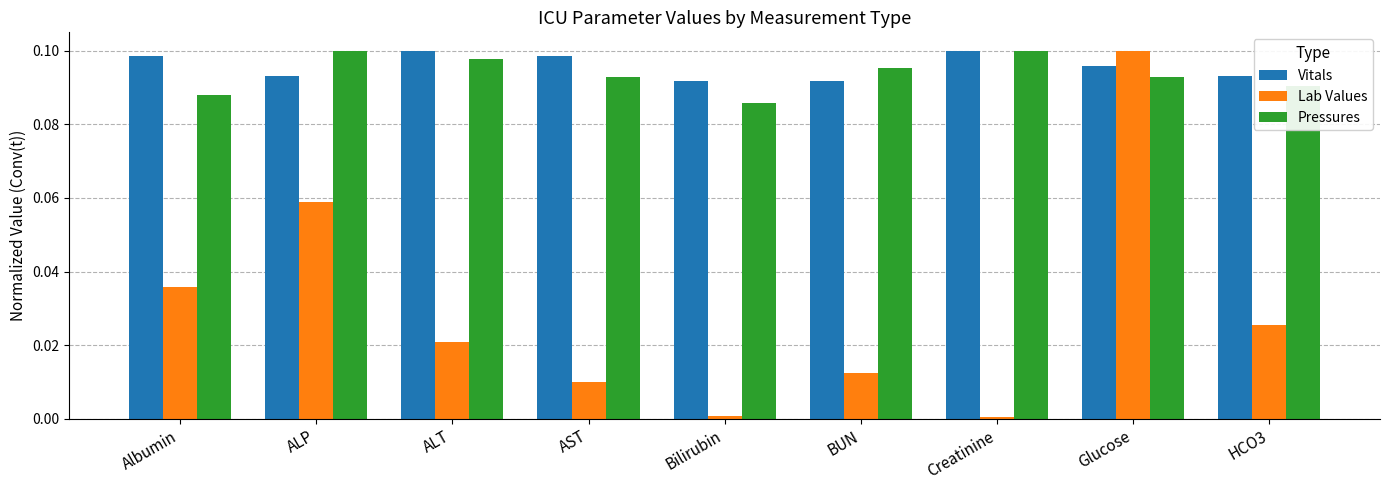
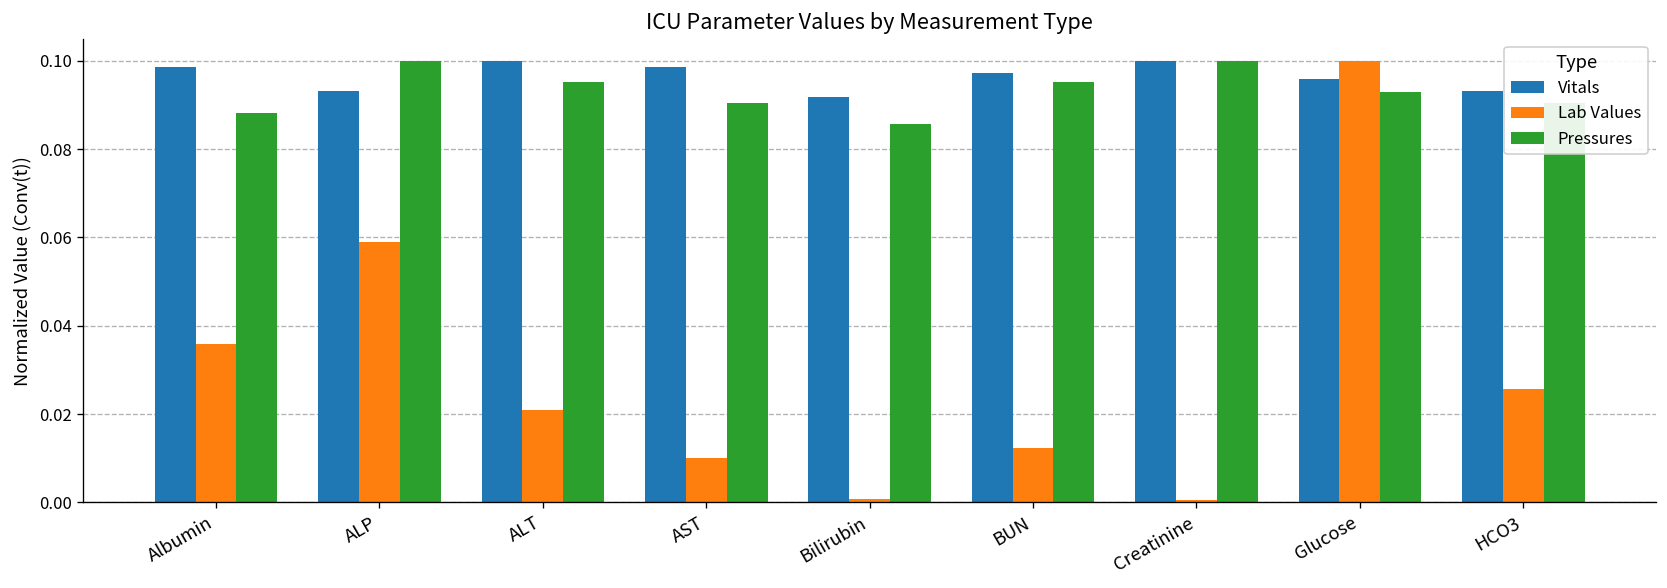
  {
    "Vitals": {
      "Albumin": 0.099,
      "ALP": 0.093,
      "ALT": 0.100,
      "AST": 0.099,
      "Bilirubin": 0.092,
-     "BUN": 0.092,
+     "BUN": 0.097,
      "Creatinine": 0.100,
      "Glucose": 0.096,
      "HCO3": 0.093
    },
    "Lab Values": {
      "Albumin": 0.036,
      "ALP": 0.059,
      "ALT": 0.021,
      "AST": 0.010,
      "Bilirubin": 0.001,
      "BUN": 0.012,
      "Glucose": 0.100,
      "HCO3": 0.026
    },
    "Pressures": {
      "Albumin": 0.088,
      "ALP": 0.100,
-     "ALT": 0.098,
-     "AST": 0.093,
+     "ALT": 0.095,
+     "AST": 0.090,
      "Bilirubin": 0.086,
      "BUN": 0.095,
      "Creatinine": 0.100,
      "Glucose": 0.093
    }
  }
